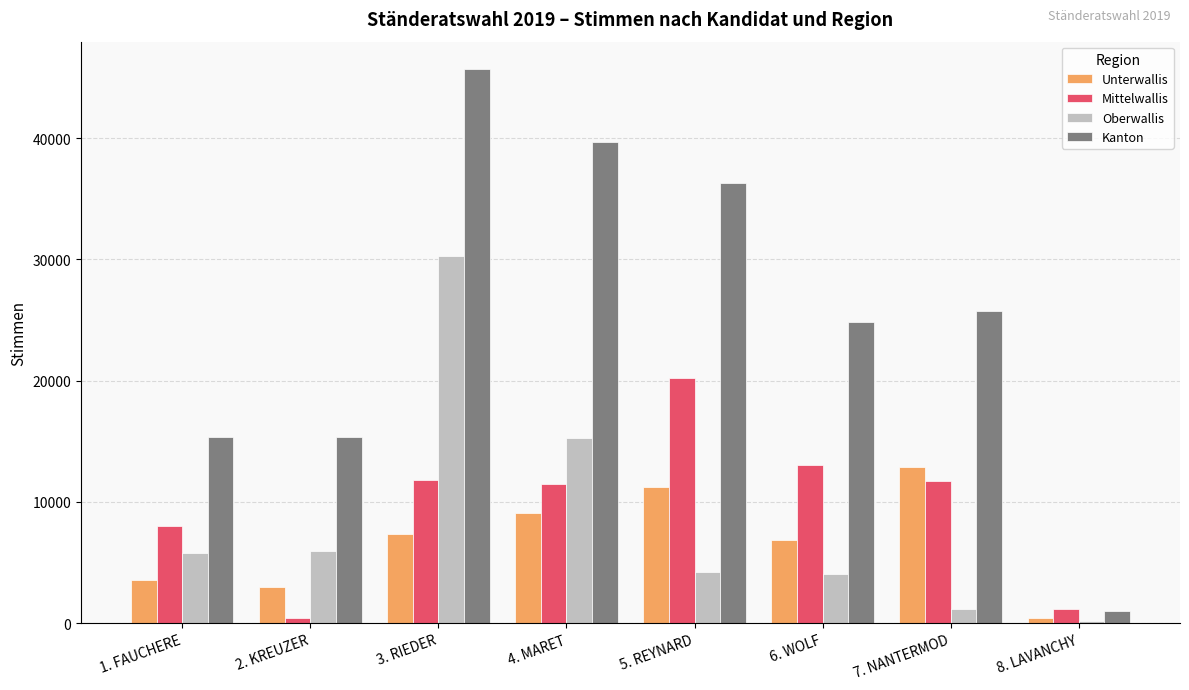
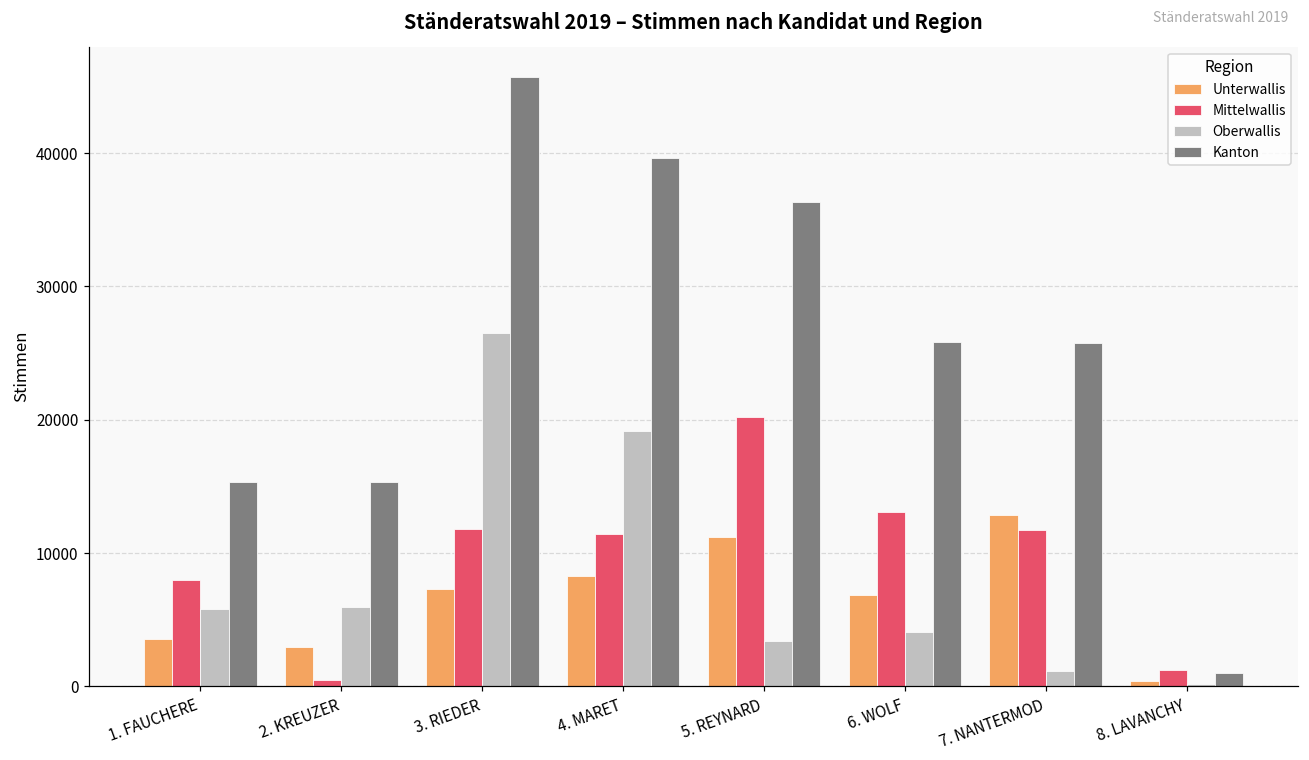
  {
    "Unterwallis": {
      "1. FAUCHERE": 3600,
      "2. KREUZER": 3000,
      "3. RIEDER": 7300,
-     "4. MARET": 9100,
+     "4. MARET": 8300,
      "5. REYNARD": 11200,
      "6. WOLF": 6800,
      "7. NANTERMOD": 12900,
      "8. LAVANCHY": 400
    },
    "Mittelwallis": {
      "1. FAUCHERE": 8000,
      "2. KREUZER": 500,
      "3. RIEDER": 11800,
      "4. MARET": 11500,
      "5. REYNARD": 20200,
      "6. WOLF": 13100,
      "7. NANTERMOD": 11700,
      "8. LAVANCHY": 1200
    },
    "Oberwallis": {
      "1. FAUCHERE": 5800,
      "2. KREUZER": 5900,
-     "3. RIEDER": 30300,
-     "4. MARET": 15200,
-     "5. REYNARD": 4200,
+     "3. RIEDER": 26500,
+     "4. MARET": 19100,
+     "5. REYNARD": 3400,
      "6. WOLF": 4100,
      "7. NANTERMOD": 1100
    },
    "Kanton": {
      "1. FAUCHERE": 15300,
      "2. KREUZER": 15400,
      "3. RIEDER": 45700,
      "4. MARET": 39700,
      "5. REYNARD": 36300,
-     "6. WOLF": 24800,
+     "6. WOLF": 25900,
      "7. NANTERMOD": 25700,
      "8. LAVANCHY": 1000
    }
  }
